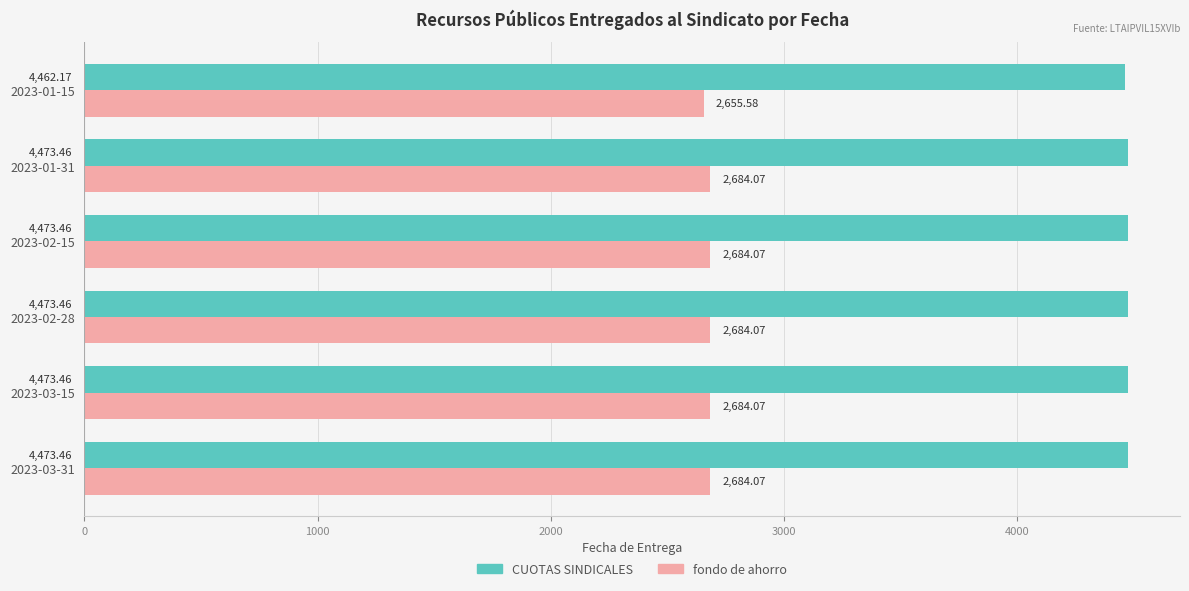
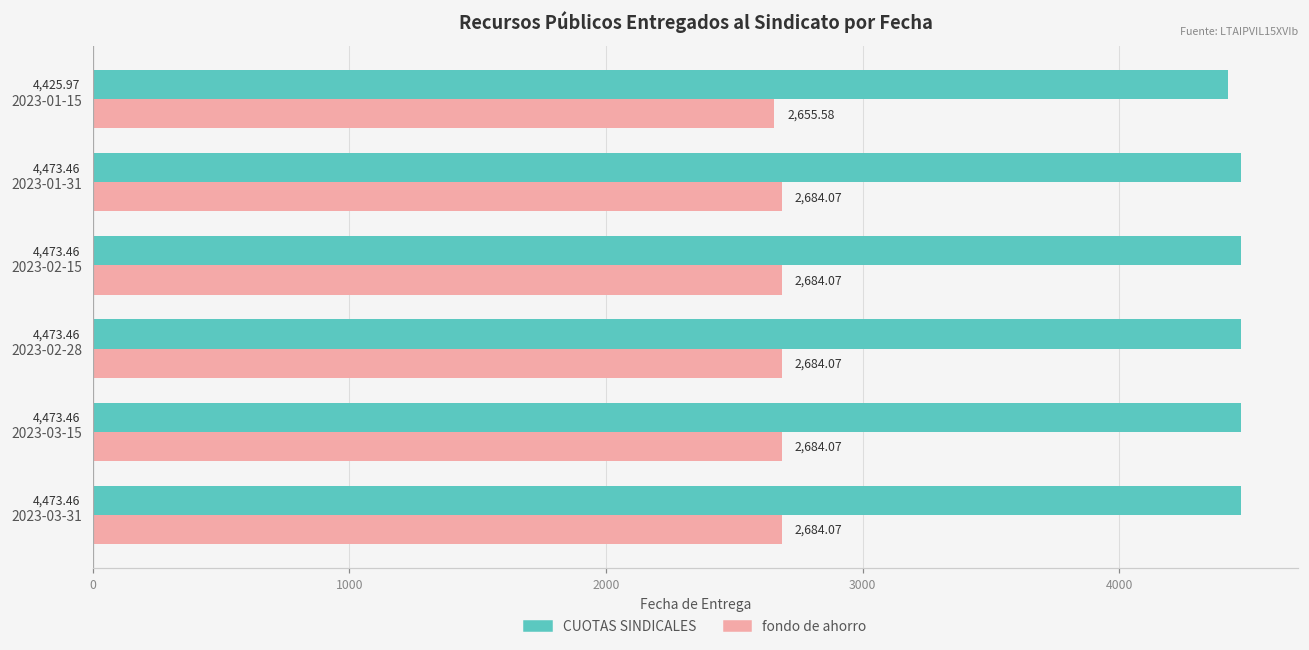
  {
    "CUOTAS SINDICALES": {
-     "2023-01-15": "4,462.17"
+     "2023-01-15": "4,425.97"
    },
    "fondo de ahorro": {
      "2023-01-15": "2,655.58",
      "2023-01-31": "2,684.07",
      "2023-02-15": "2,684.07",
      "2023-02-28": "2,684.07",
      "2023-03-15": "2,684.07",
      "2023-03-31": "2,684.07"
    }
  }
